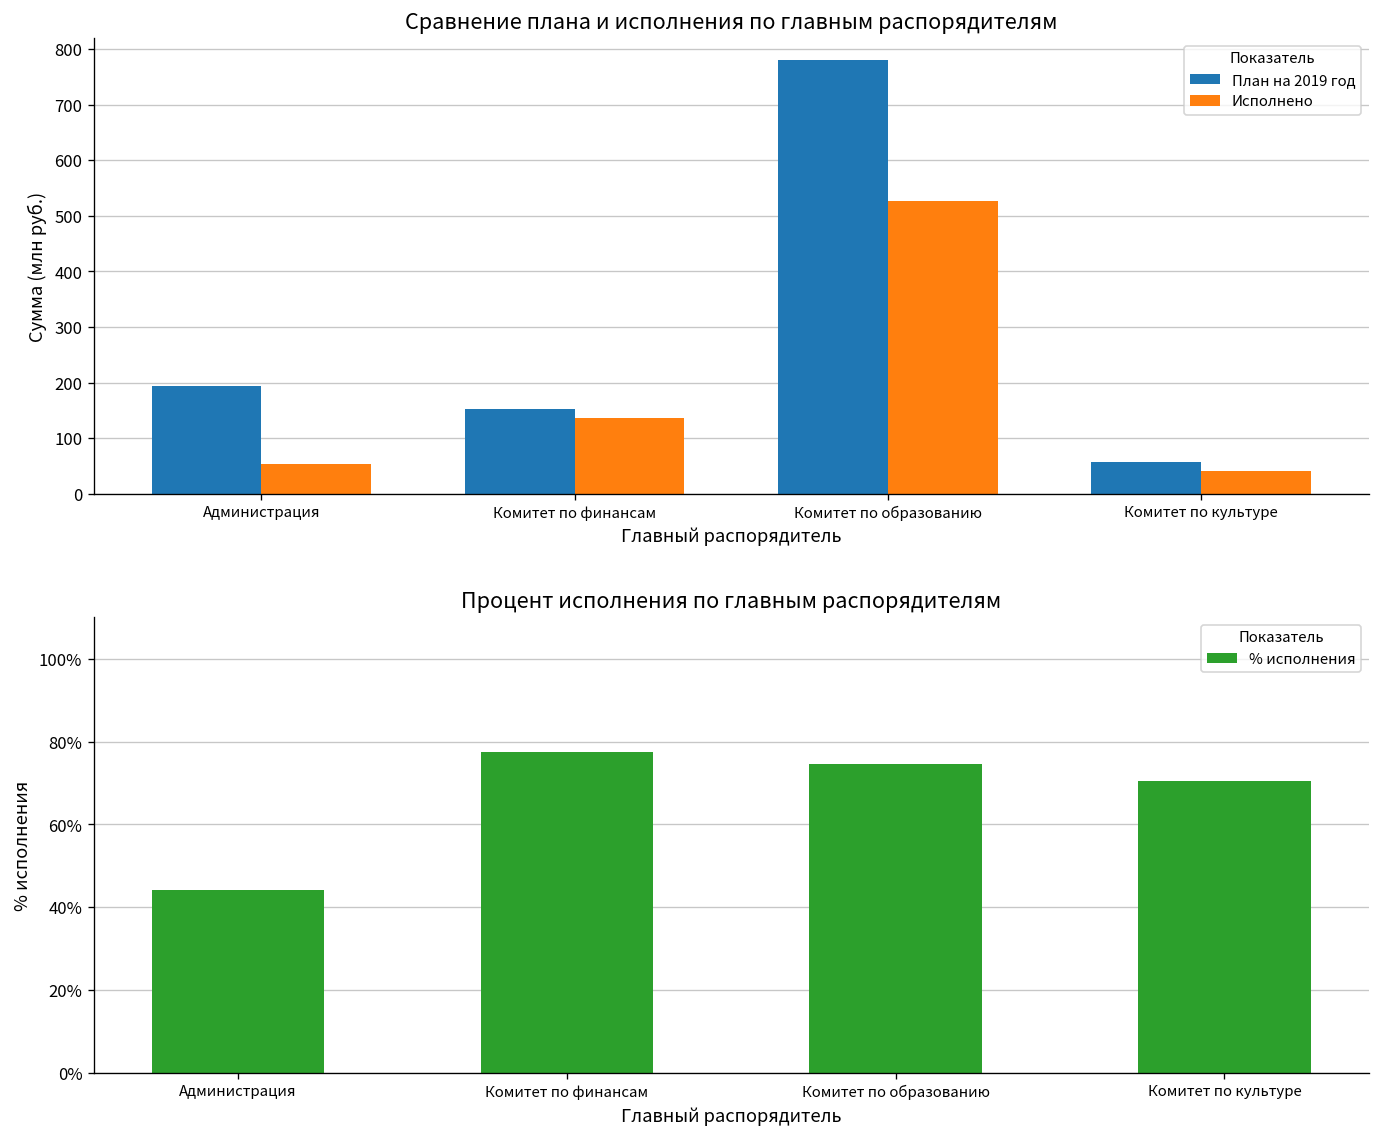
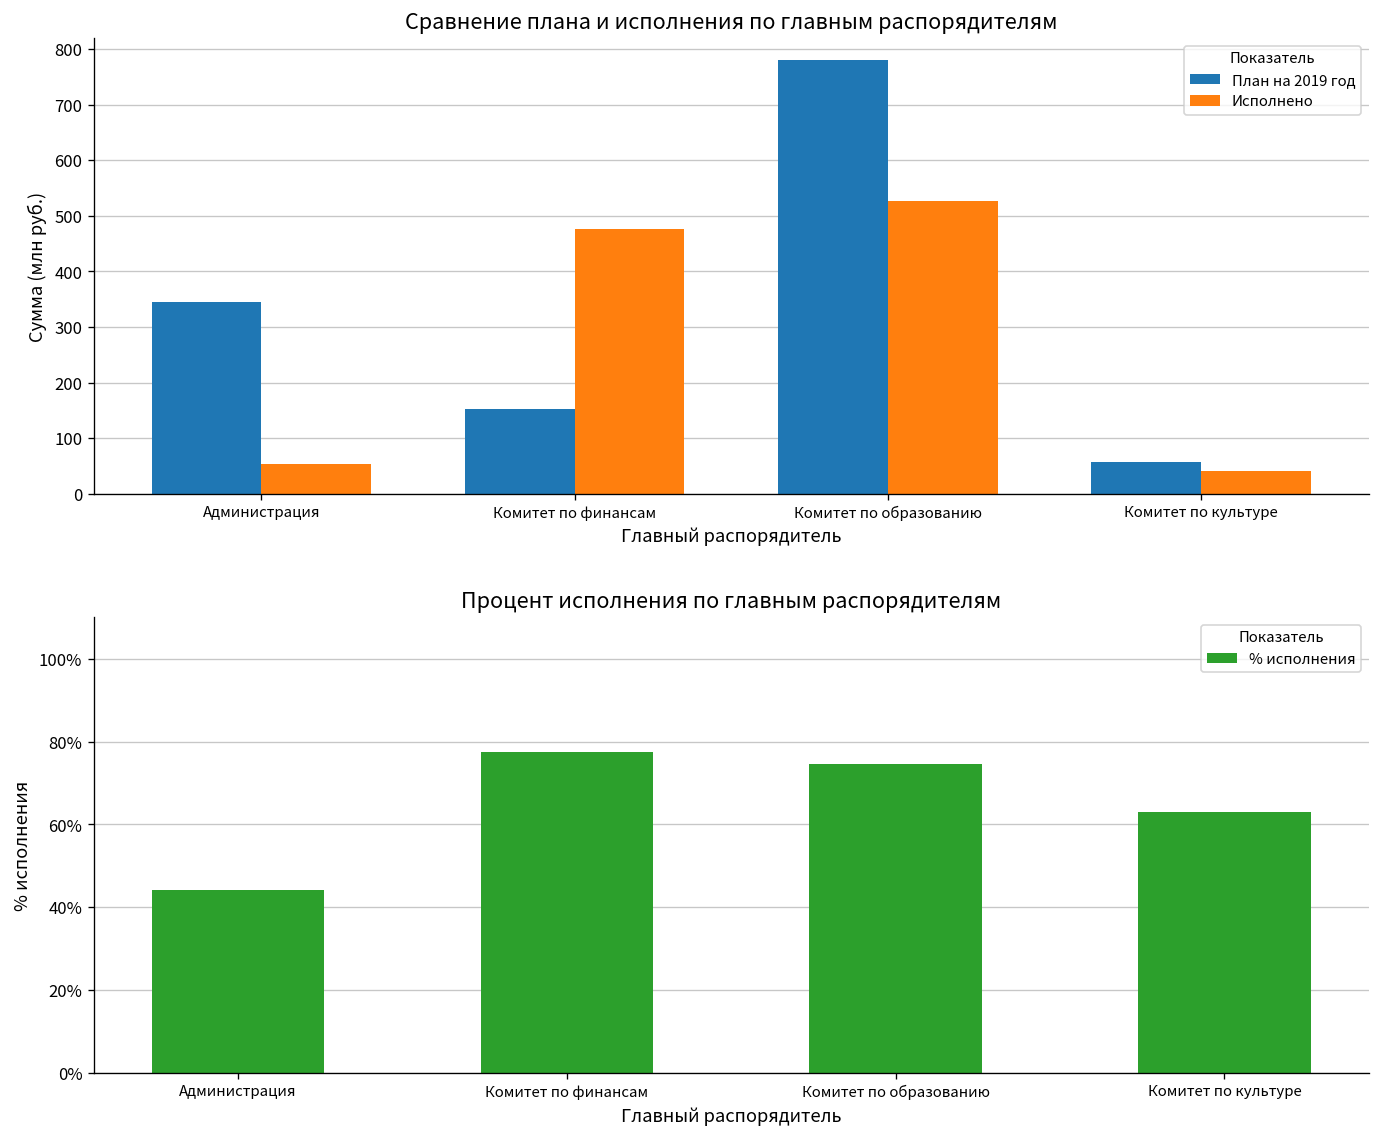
  {
    "Сравнение плана и исполнения по главным распорядителям": {
      "План на 2019 год": {
-       "Администрация": "190",
+       "Администрация": "350",
        "Комитет по финансам": "150",
        "Комитет по образованию": "780",
        "Комитет по культуре": "60"
      },
      "Исполнено": {
        "Администрация": "50",
-       "Комитет по финансам": "140",
+       "Комитет по финансам": "480",
        "Комитет по образованию": "530",
        "Комитет по культуре": "40"
      }
    },
    "Процент исполнения по главным распорядителям": {
      "Администрация": "44%",
      "Комитет по финансам": "78%",
      "Комитет по образованию": "75%",
-     "Комитет по культуре": "70%"
+     "Комитет по культуре": "63%"
    }
  }
